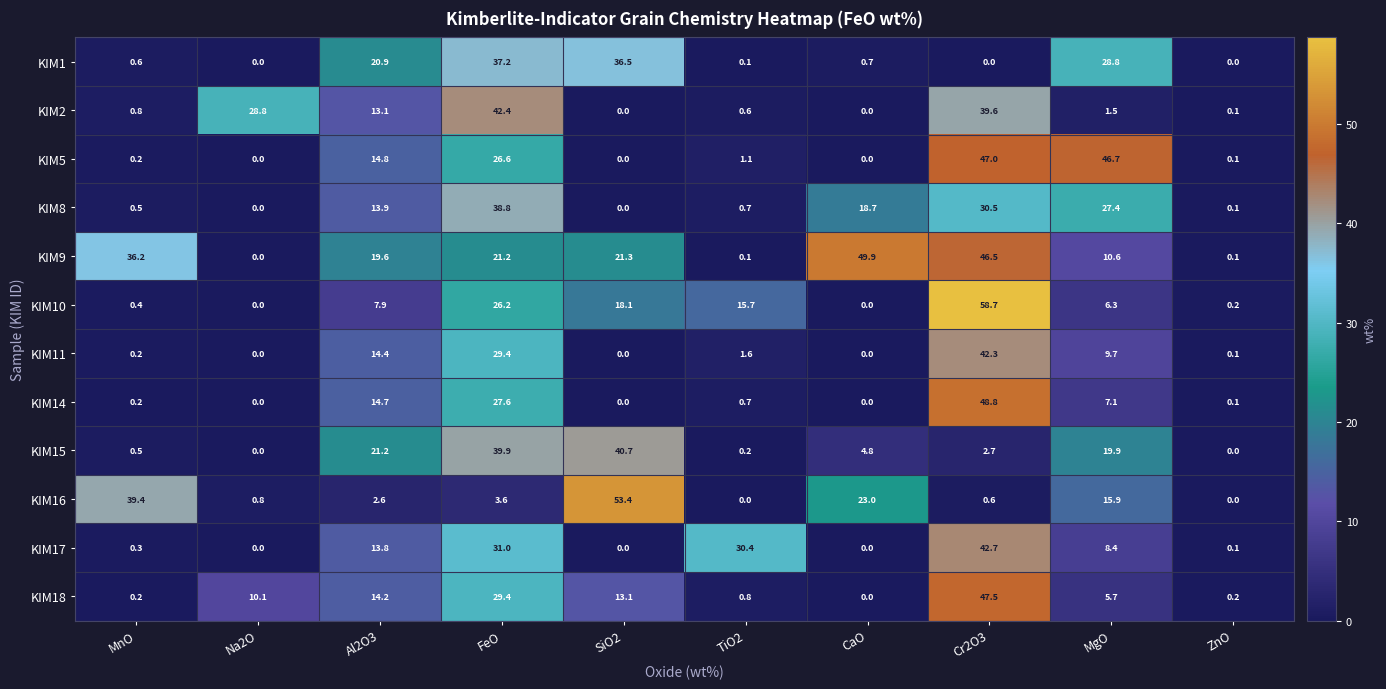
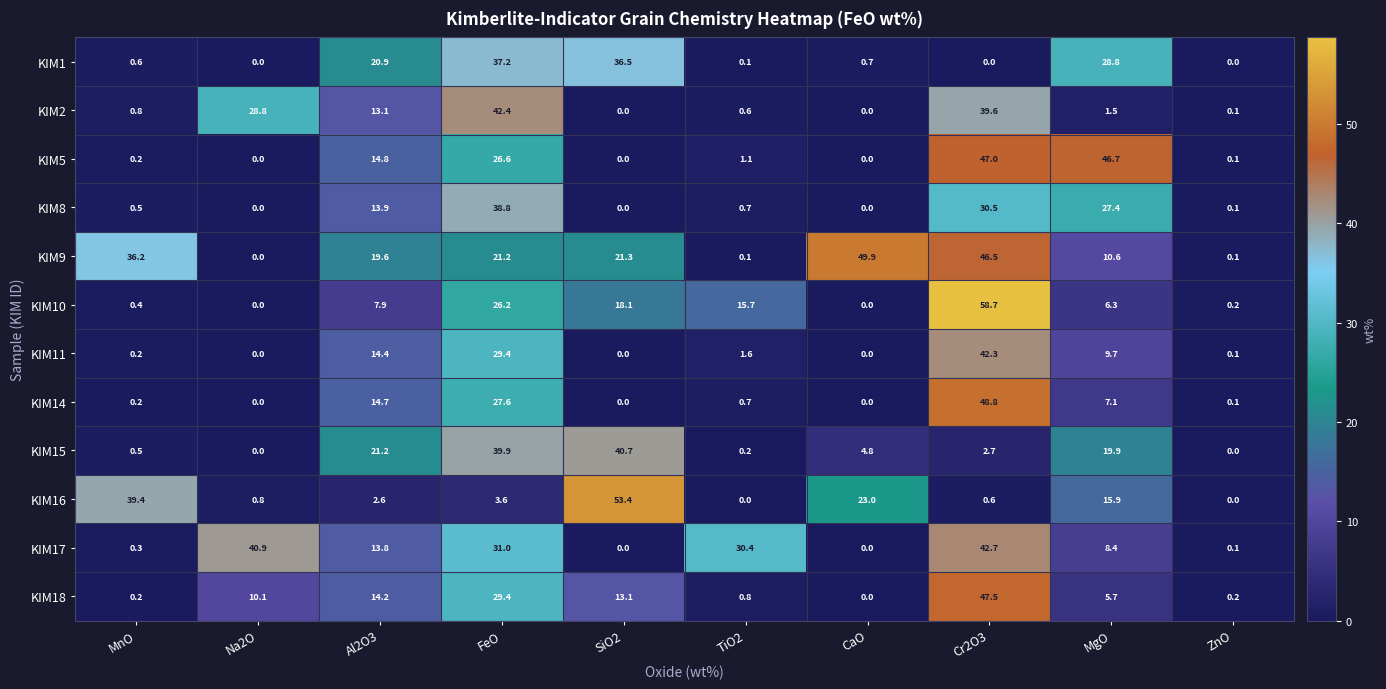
  {
    "KIM1": {
      "MnO": 0.6,
      "Na2O": 0.0,
      "Al2O3": 20.9,
      "FeO": 37.2,
      "SiO2": 36.5,
      "TiO2": 0.1,
      "CaO": 0.7,
      "Cr2O3": 0.0,
      "MgO": 28.8,
      "ZnO": 0.0
    },
    "KIM2": {
      "MnO": 0.8,
      "Na2O": 28.8,
      "Al2O3": 13.1,
      "FeO": 42.4,
      "SiO2": 0.0,
      "TiO2": 0.6,
      "CaO": 0.0,
      "Cr2O3": 39.6,
      "MgO": 1.5,
      "ZnO": 0.1
    },
    "KIM5": {
      "MnO": 0.2,
      "Na2O": 0.0,
      "Al2O3": 14.8,
      "FeO": 26.6,
      "SiO2": 0.0,
      "TiO2": 1.1,
      "CaO": 0.0,
      "Cr2O3": 47.0,
      "MgO": 46.7,
      "ZnO": 0.1
    },
    "KIM8": {
      "MnO": 0.5,
      "Na2O": 0.0,
      "Al2O3": 13.9,
      "FeO": 38.8,
      "SiO2": 0.0,
      "TiO2": 0.7,
-     "CaO": 18.7,
+     "CaO": 0.0,
      "Cr2O3": 30.5,
      "MgO": 27.4,
      "ZnO": 0.1
    },
    "KIM9": {
      "MnO": 36.2,
      "Na2O": 0.0,
      "Al2O3": 19.6,
      "FeO": 21.2,
      "SiO2": 21.3,
      "TiO2": 0.1,
      "CaO": 49.9,
      "Cr2O3": 46.5,
      "MgO": 10.6,
      "ZnO": 0.1
    },
    "KIM10": {
      "MnO": 0.4,
      "Na2O": 0.0,
      "Al2O3": 7.9,
      "FeO": 26.2,
      "SiO2": 18.1,
      "TiO2": 15.7,
      "CaO": 0.0,
      "Cr2O3": 58.7,
      "MgO": 6.3,
      "ZnO": 0.2
    },
    "KIM11": {
      "MnO": 0.2,
      "Na2O": 0.0,
      "Al2O3": 14.4,
      "FeO": 29.4,
      "SiO2": 0.0,
      "TiO2": 1.6,
      "CaO": 0.0,
      "Cr2O3": 42.3,
      "MgO": 9.7,
      "ZnO": 0.1
    },
    "KIM14": {
      "MnO": 0.2,
      "Na2O": 0.0,
      "Al2O3": 14.7,
      "FeO": 27.6,
      "SiO2": 0.0,
      "TiO2": 0.7,
      "CaO": 0.0,
      "Cr2O3": 48.8,
      "MgO": 7.1,
      "ZnO": 0.1
    },
    "KIM15": {
      "MnO": 0.5,
      "Na2O": 0.0,
      "Al2O3": 21.2,
      "FeO": 39.9,
      "SiO2": 40.7,
      "TiO2": 0.2,
      "CaO": 4.8,
      "Cr2O3": 2.7,
      "MgO": 19.9,
      "ZnO": 0.0
    },
    "KIM16": {
      "MnO": 39.4,
      "Na2O": 0.8,
      "Al2O3": 2.6,
      "FeO": 3.6,
      "SiO2": 53.4,
      "TiO2": 0.0,
      "CaO": 23.0,
      "Cr2O3": 0.6,
      "MgO": 15.9,
      "ZnO": 0.0
    },
    "KIM17": {
      "MnO": 0.3,
-     "Na2O": 0.0,
+     "Na2O": 40.9,
      "Al2O3": 13.8,
      "FeO": 31.0,
      "SiO2": 0.0,
      "TiO2": 30.4,
      "CaO": 0.0,
      "Cr2O3": 42.7,
      "MgO": 8.4,
      "ZnO": 0.1
    },
    "KIM18": {
      "MnO": 0.2,
      "Na2O": 10.1,
      "Al2O3": 14.2,
      "FeO": 29.4,
      "SiO2": 13.1,
      "TiO2": 0.8,
      "CaO": 0.0,
      "Cr2O3": 47.5,
      "MgO": 5.7,
      "ZnO": 0.2
    }
  }
